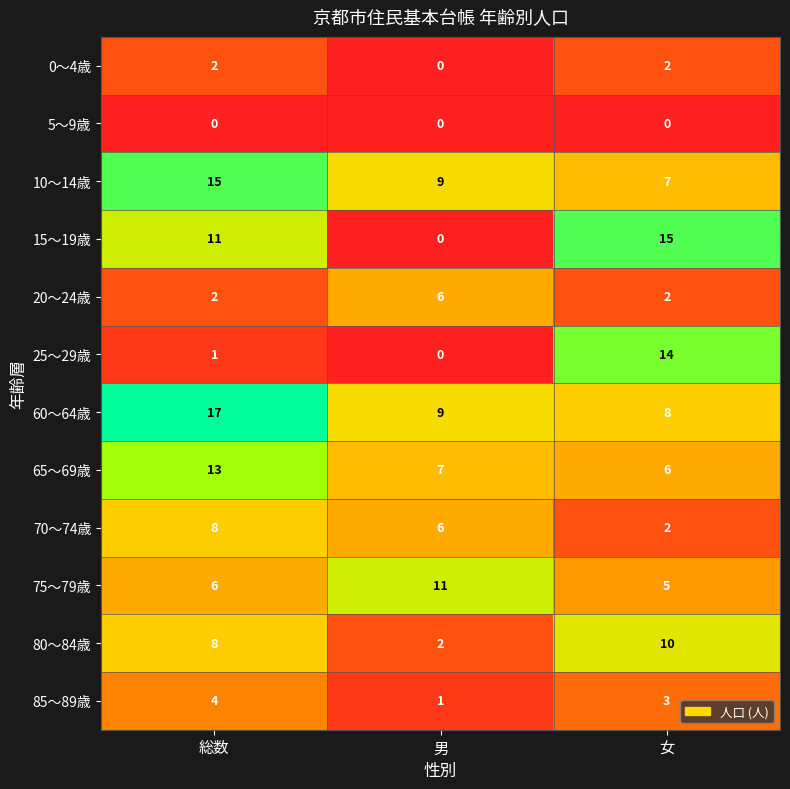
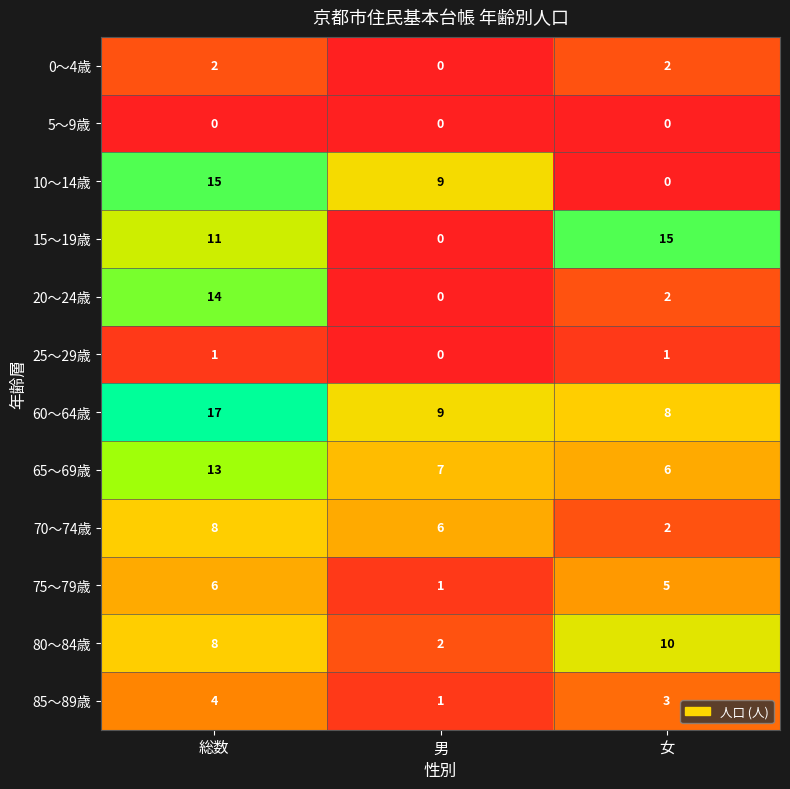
  {
    "0～4歳": {
      "総数": 2,
      "男": 0,
      "女": 2
    },
    "5～9歳": {
      "総数": 0,
      "男": 0,
      "女": 0
    },
    "10～14歳": {
      "総数": 15,
      "男": 9,
-     "女": 7
+     "女": 0
    },
    "15～19歳": {
      "総数": 11,
      "男": 0,
      "女": 15
    },
    "20～24歳": {
-     "総数": 2,
-     "男": 6,
+     "総数": 14,
+     "男": 0,
      "女": 2
    },
    "25～29歳": {
      "総数": 1,
      "男": 0,
-     "女": 14
+     "女": 1
    },
    "60～64歳": {
      "総数": 17,
      "男": 9,
      "女": 8
    },
    "65～69歳": {
      "総数": 13,
      "男": 7,
      "女": 6
    },
    "70～74歳": {
      "総数": 8,
      "男": 6,
      "女": 2
    },
    "75～79歳": {
      "総数": 6,
-     "男": 11,
+     "男": 1,
      "女": 5
    },
    "80～84歳": {
      "総数": 8,
      "男": 2,
      "女": 10
    },
    "85～89歳": {
      "総数": 4,
      "男": 1,
      "女": 3
    }
  }
